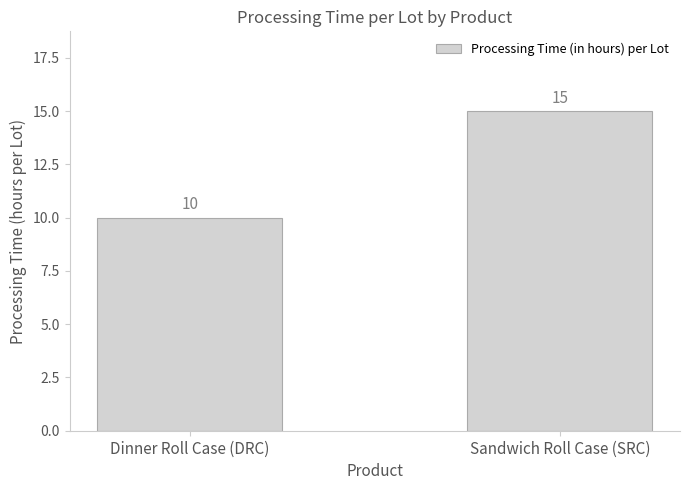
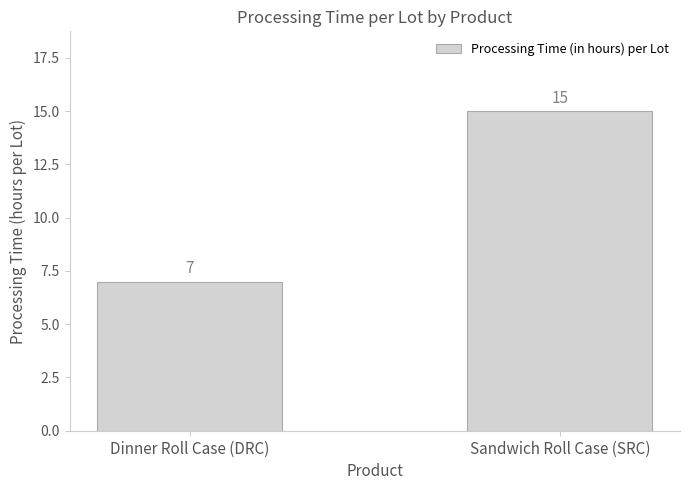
  {
-   "Dinner Roll Case (DRC)": 10,
+   "Dinner Roll Case (DRC)": 7,
    "Sandwich Roll Case (SRC)": 15
  }
